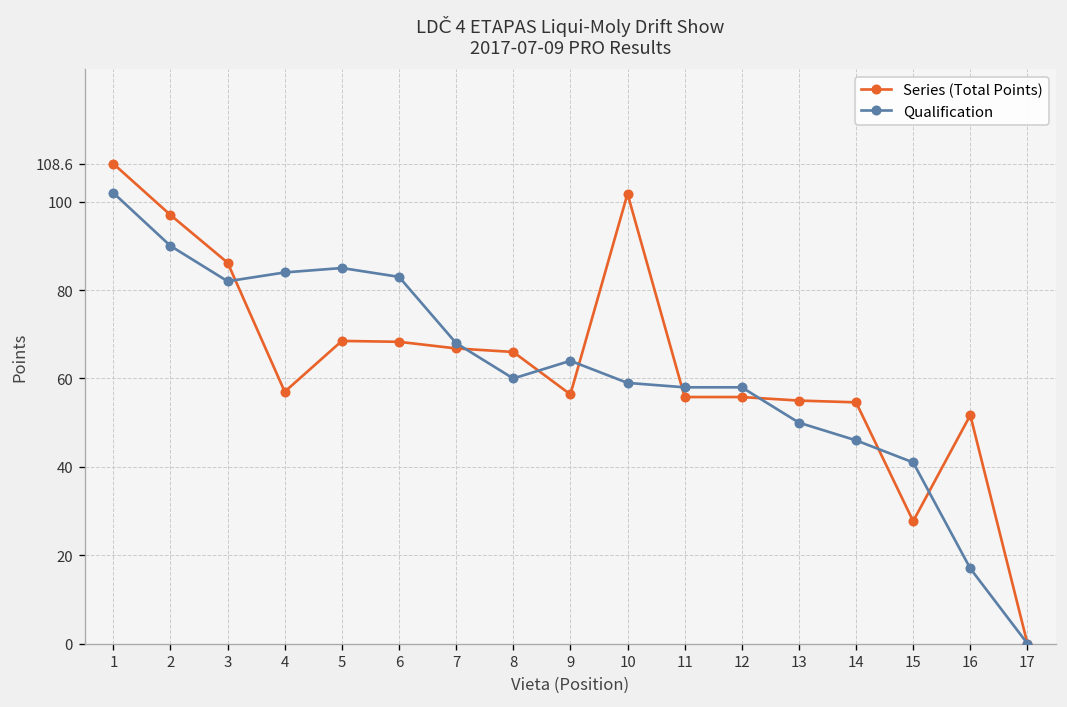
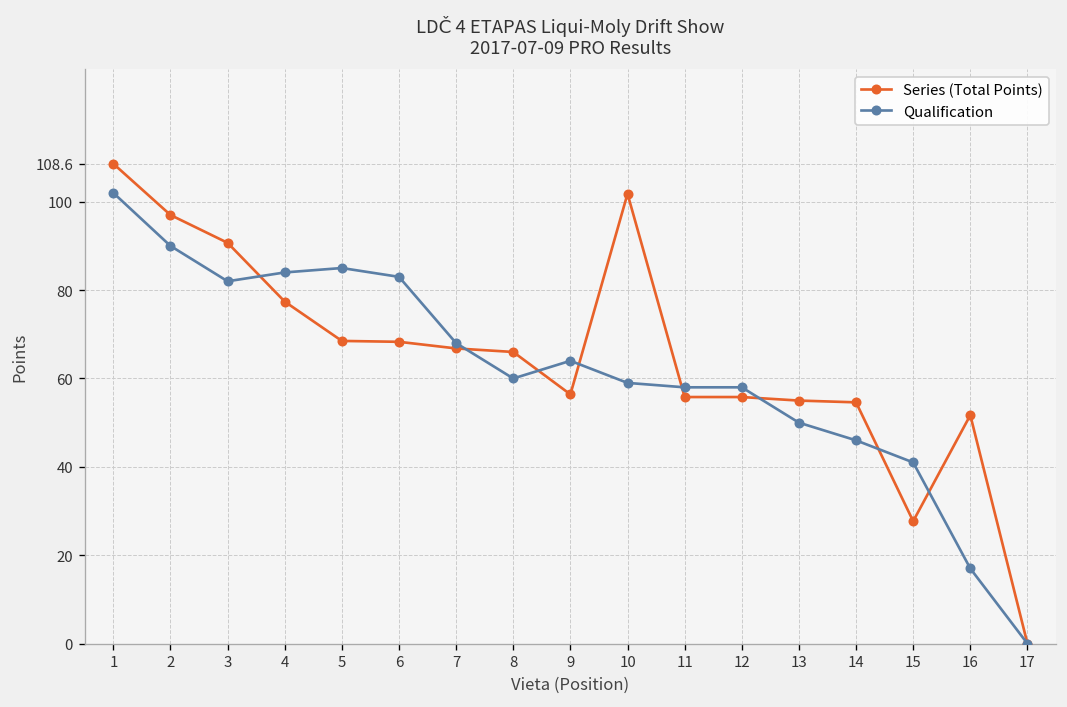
  {
    "Series (Total Points)": {
      "1": 109,
      "2": 97,
-     "3": 86,
-     "4": 57,
+     "3": 91,
+     "4": 77,
      "5": 69,
      "6": 68,
      "7": 67,
      "8": 66,
      "9": 56,
      "10": 102,
      "11": 56,
      "12": 56,
      "13": 55,
      "14": 55,
      "15": 28,
      "16": 52
    },
    "Qualification": {
      "1": 102,
      "2": 90,
      "3": 82,
      "4": 84,
      "5": 85,
      "6": 83,
      "7": 68,
      "8": 60,
      "9": 64,
      "10": 59,
      "11": 58,
      "12": 58,
      "13": 50,
      "14": 46,
      "15": 41,
      "16": 17
    }
  }
